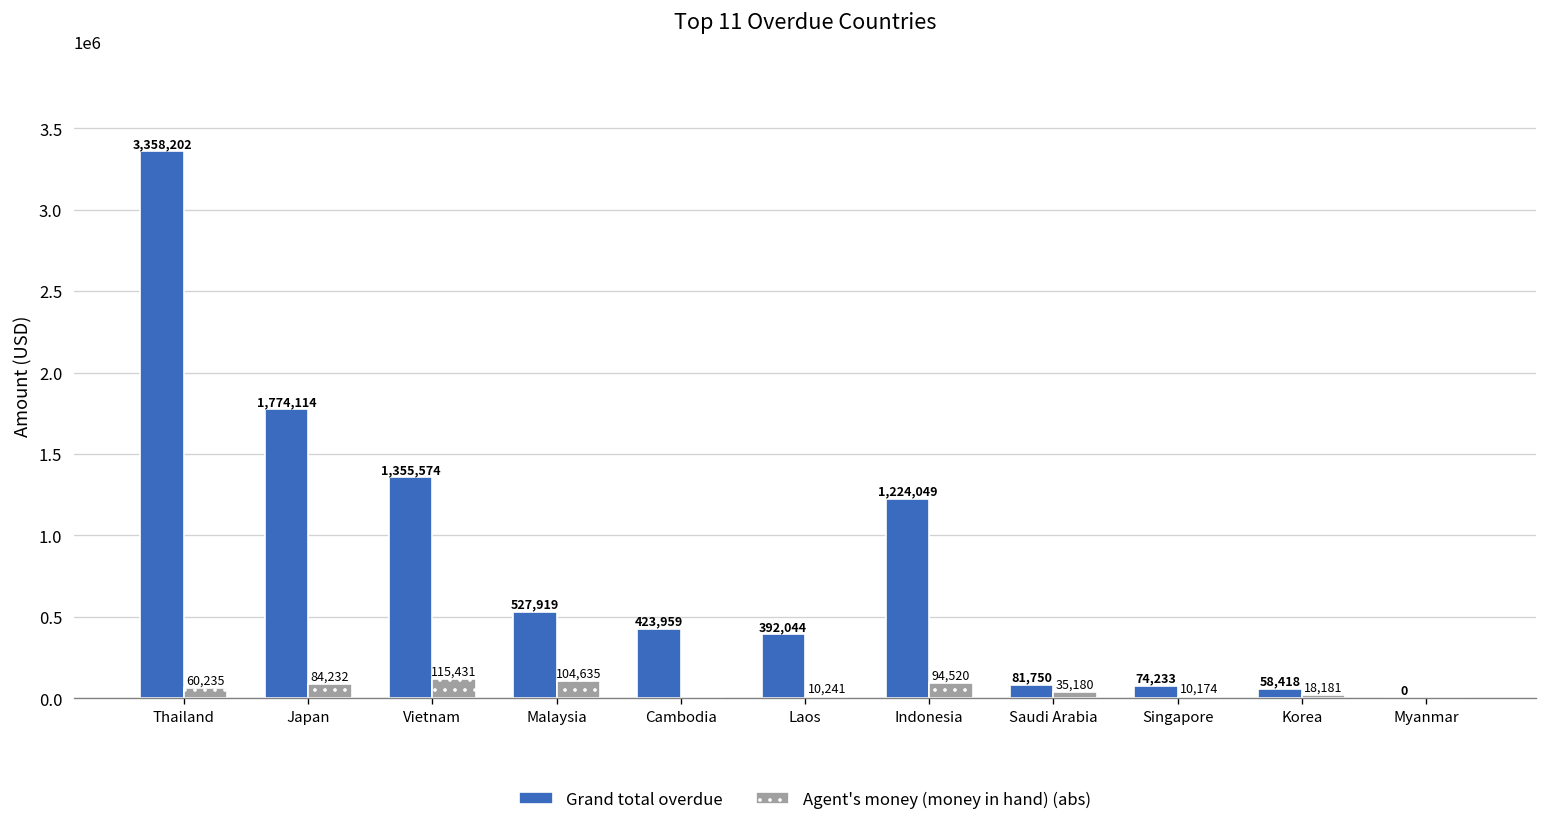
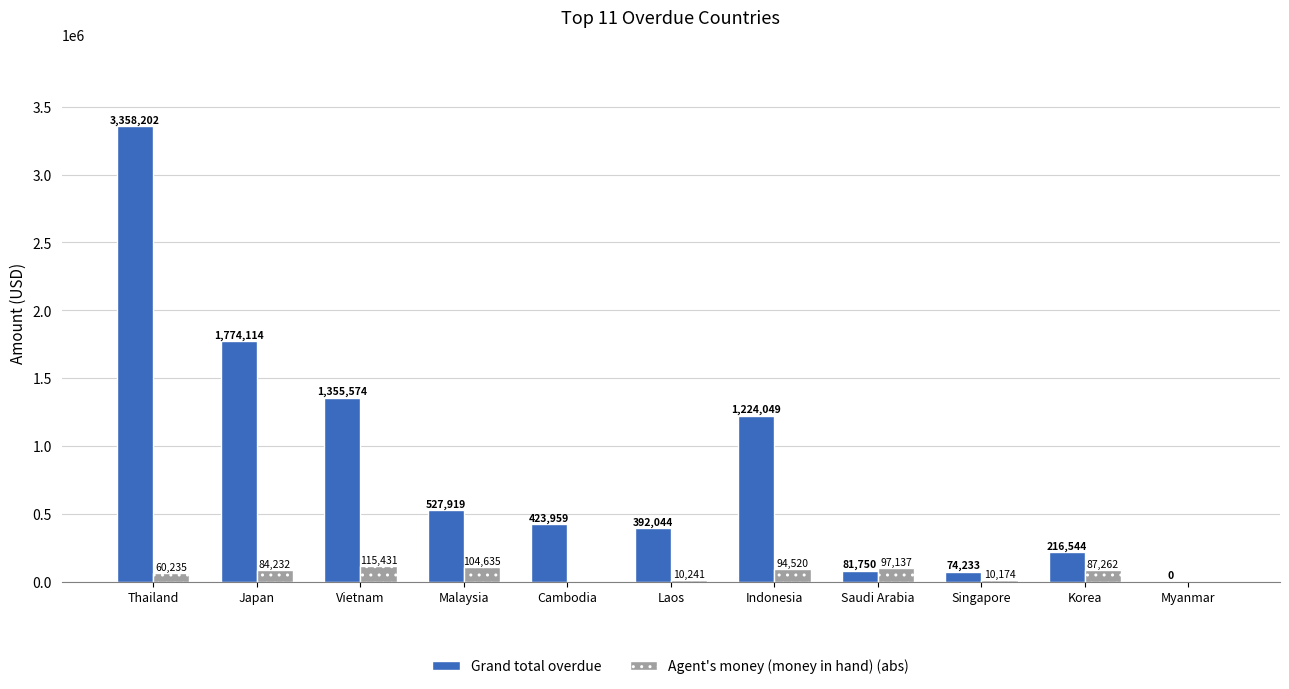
  {
    "Grand total overdue": {
      "Thailand": "3,358,202",
      "Japan": "1,774,114",
      "Vietnam": "1,355,574",
      "Malaysia": "527,919",
      "Cambodia": "423,959",
      "Laos": "392,044",
      "Indonesia": "1,224,049",
      "Saudi Arabia": "81,750",
      "Singapore": "74,233",
-     "Korea": "58,418",
+     "Korea": "216,544",
      "Myanmar": "0"
    },
    "Agent's money (money in hand) (abs)": {
      "Thailand": "60,235",
      "Japan": "84,232",
      "Vietnam": "115,431",
      "Malaysia": "104,635",
      "Laos": "10,241",
      "Indonesia": "94,520",
-     "Saudi Arabia": "35,180",
+     "Saudi Arabia": "97,137",
      "Singapore": "10,174",
-     "Korea": "18,181"
+     "Korea": "87,262"
    }
  }
